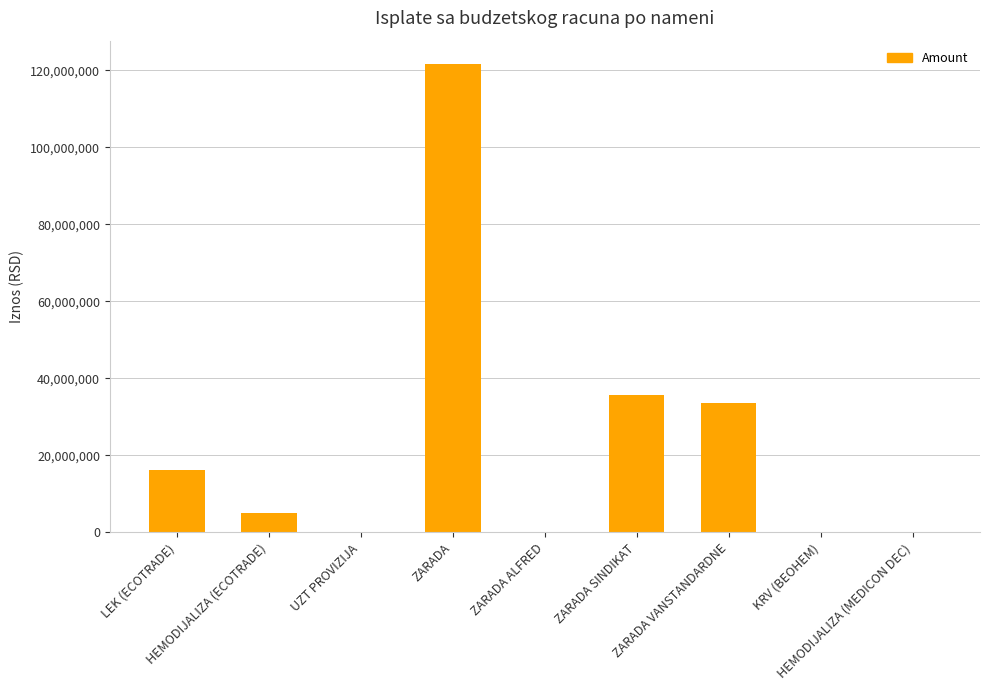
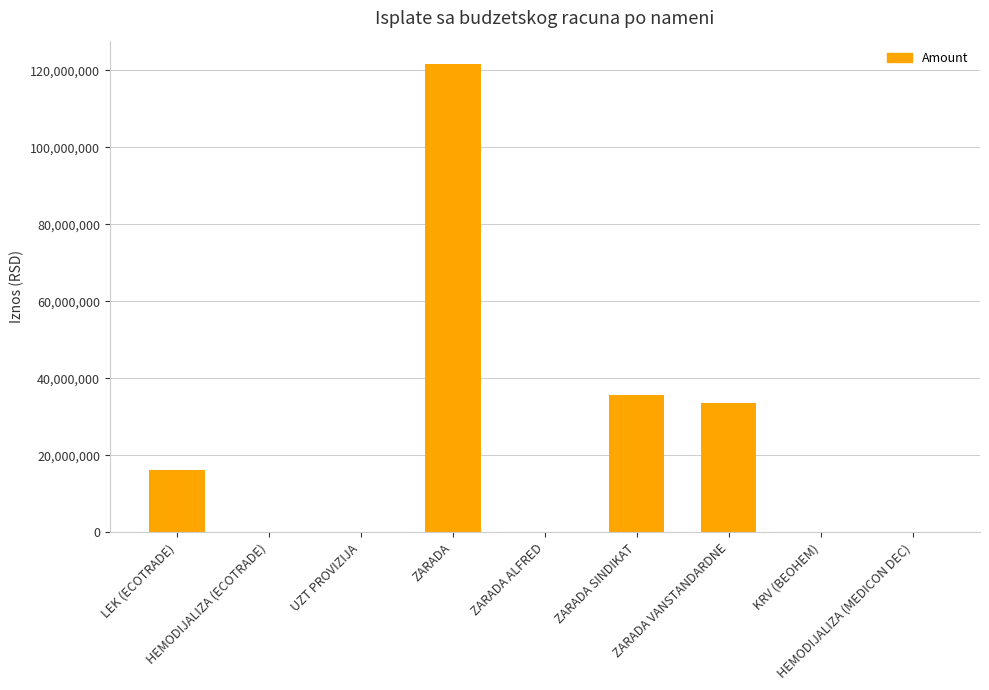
  {
    "LEK (ECOTRADE)": "16,000,000",
-   "HEMODIJALIZA (ECOTRADE)": "5,000,000",
+   "HEMODIJALIZA (ECOTRADE)": "0",
    "ZARADA": "122,000,000",
    "ZARADA SINDIKAT": "36,000,000",
    "ZARADA VANSTANDARDNE": "34,000,000"
  }
